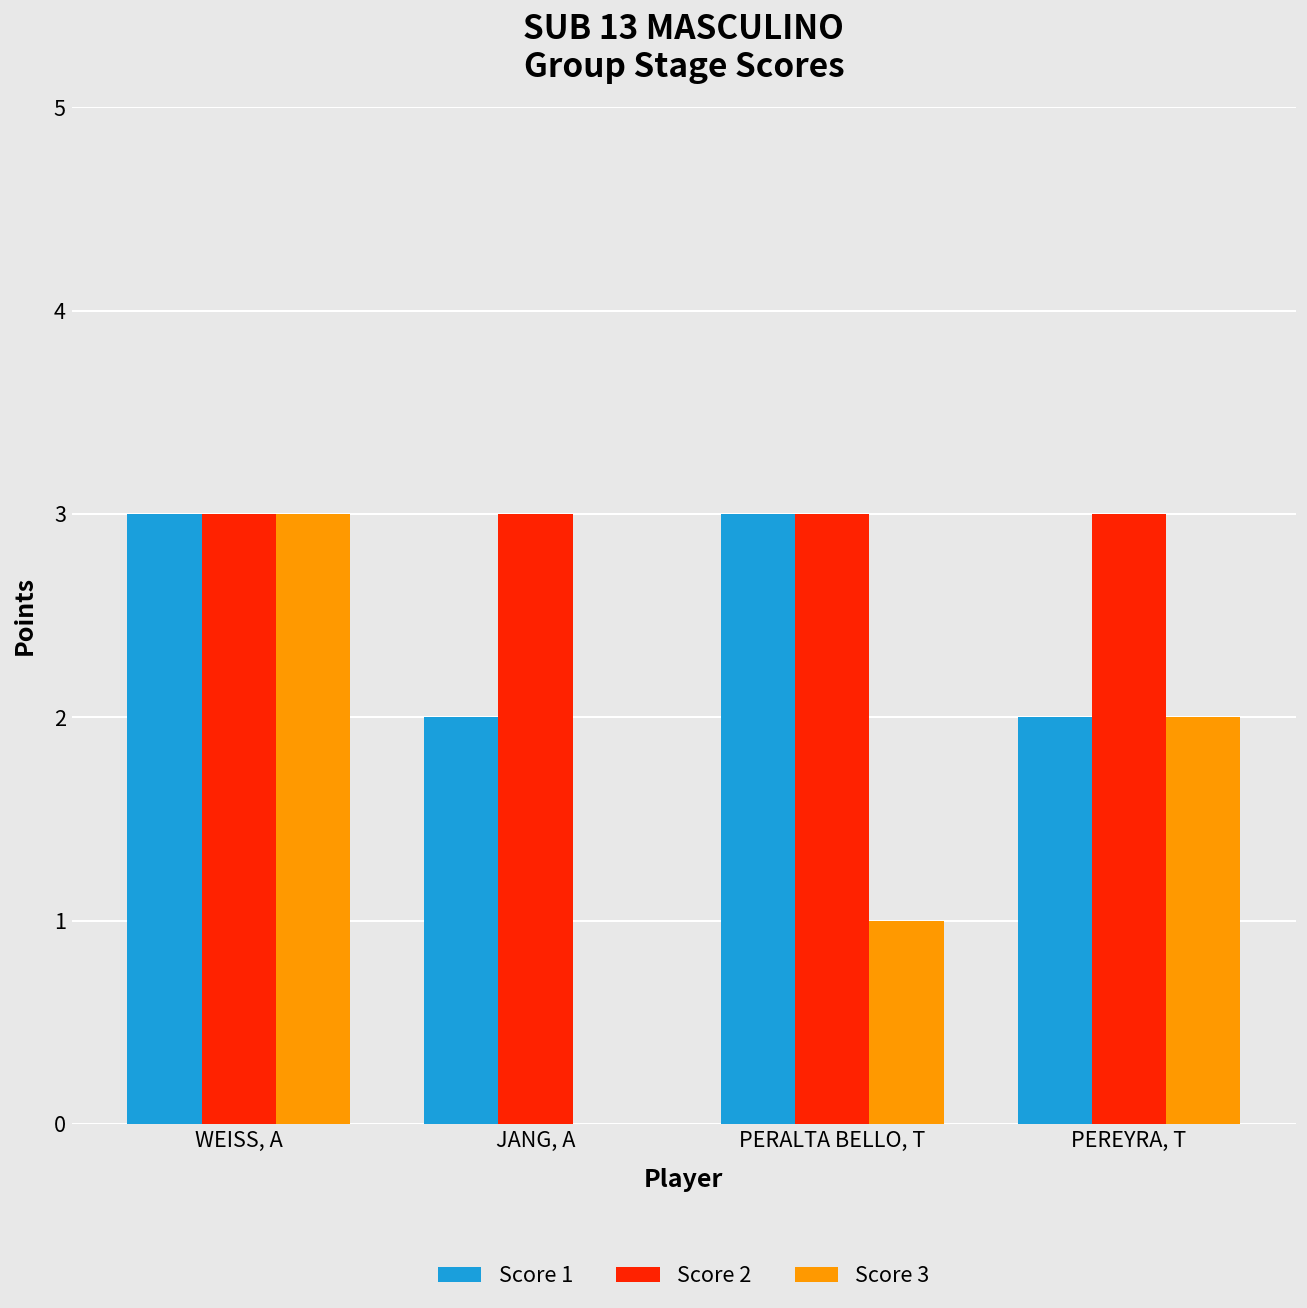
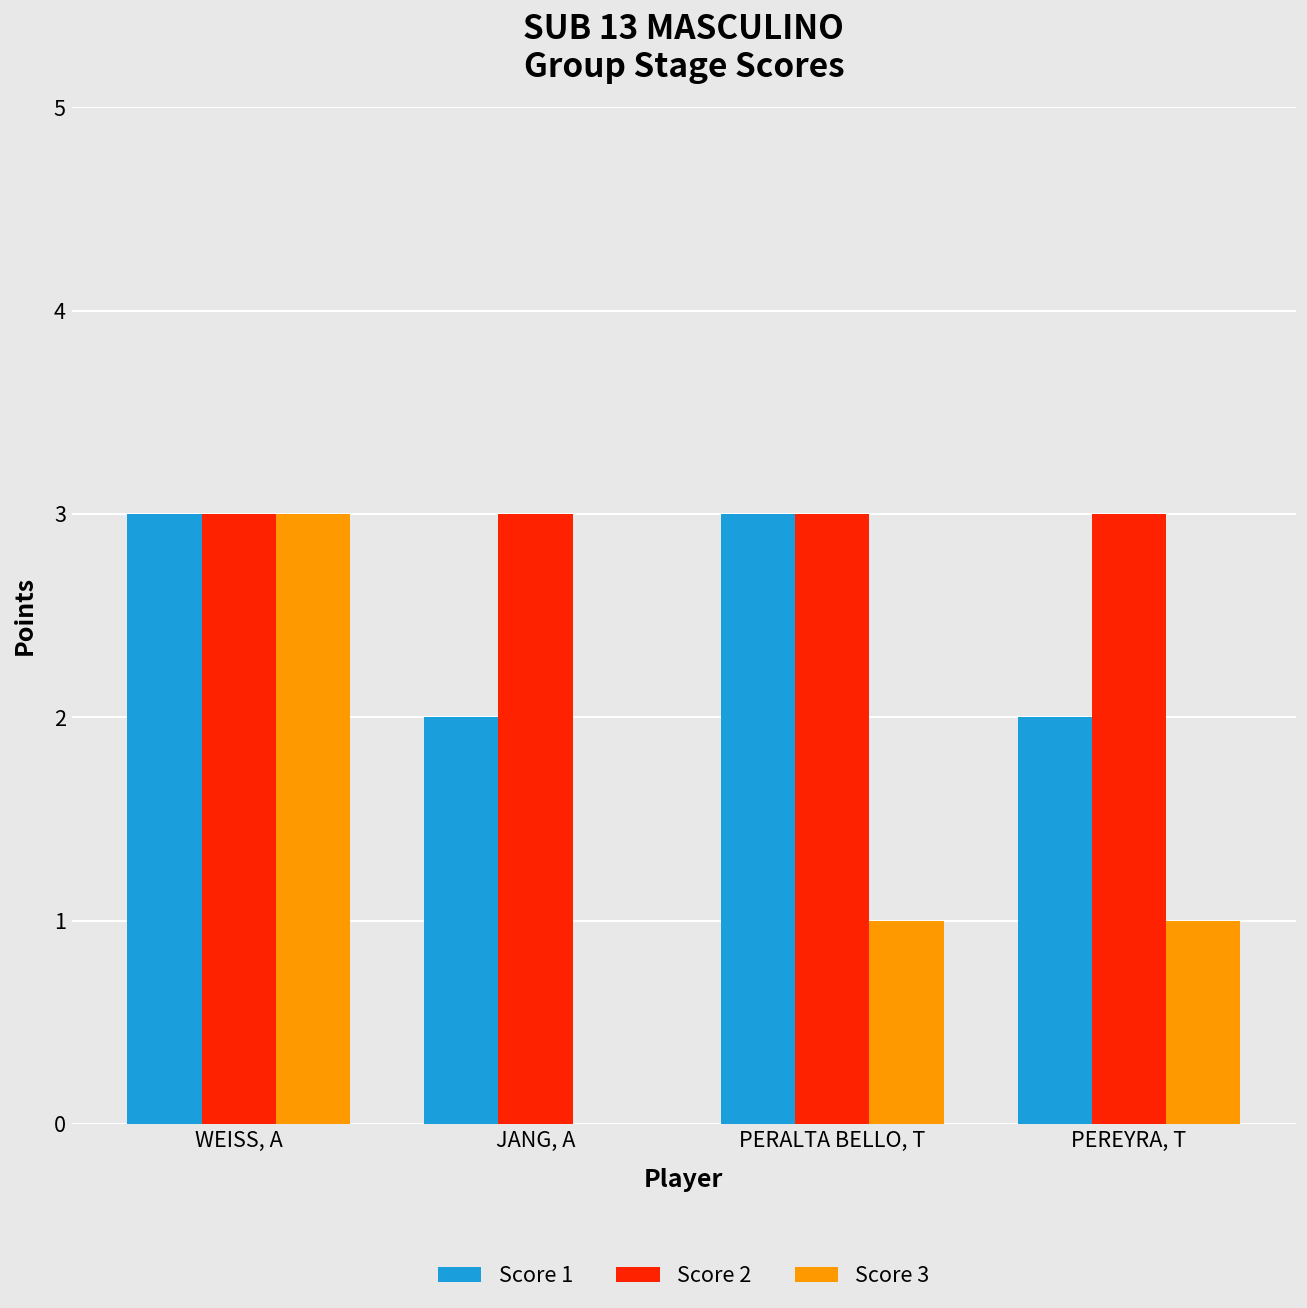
  {
    "Score 1": {
      "WEISS, A": 3,
      "JANG, A": 2,
      "PERALTA BELLO, T": 3,
      "PEREYRA, T": 2
    },
    "Score 2": {
      "WEISS, A": 3,
      "JANG, A": 3,
      "PERALTA BELLO, T": 3,
      "PEREYRA, T": 3
    },
    "Score 3": {
      "WEISS, A": 3,
      "JANG, A": 0,
      "PERALTA BELLO, T": 1,
-     "PEREYRA, T": 2
+     "PEREYRA, T": 1
    }
  }
